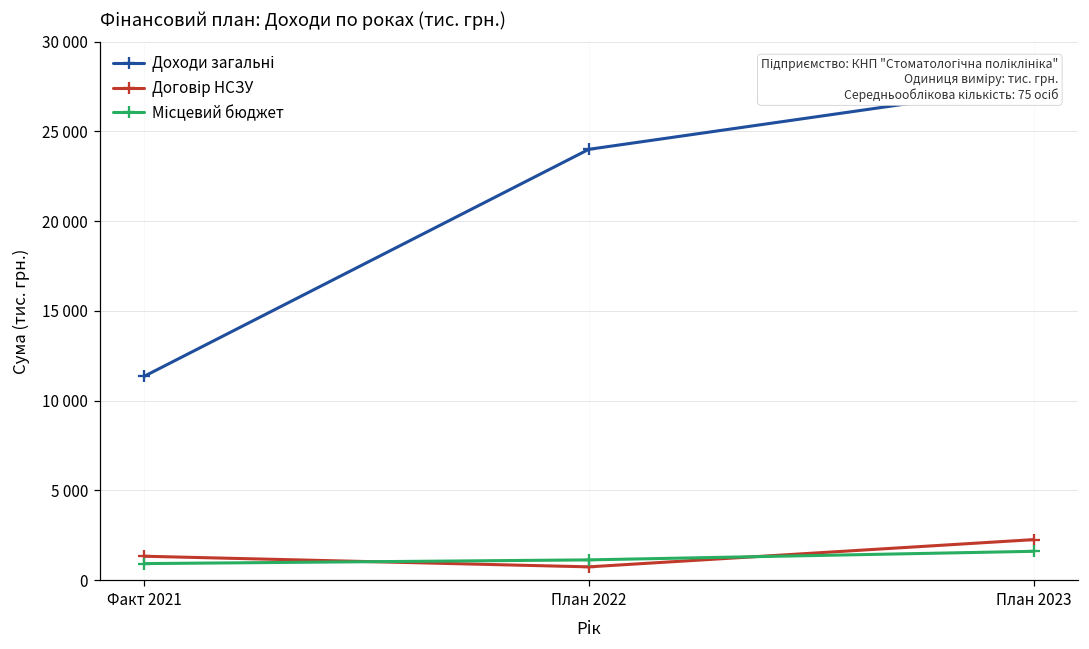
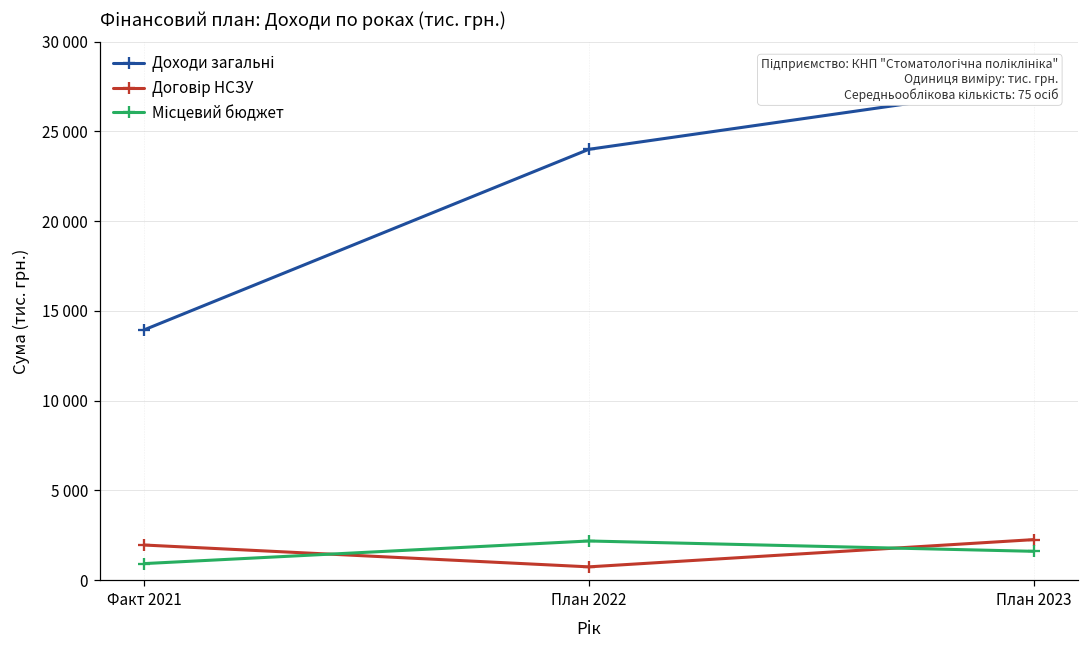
  {
    "Доходи загальні": {
-     "Факт 2021": 11400,
+     "Факт 2021": 13900,
      "План 2022": 24000
    },
    "Договір НСЗУ": {
-     "Факт 2021": 1300,
+     "Факт 2021": 2000,
      "План 2022": 700,
      "План 2023": 2300
    },
    "Місцевий бюджет": {
      "Факт 2021": 900,
-     "План 2022": 1100,
+     "План 2022": 2200,
      "План 2023": 1600
    }
  }
